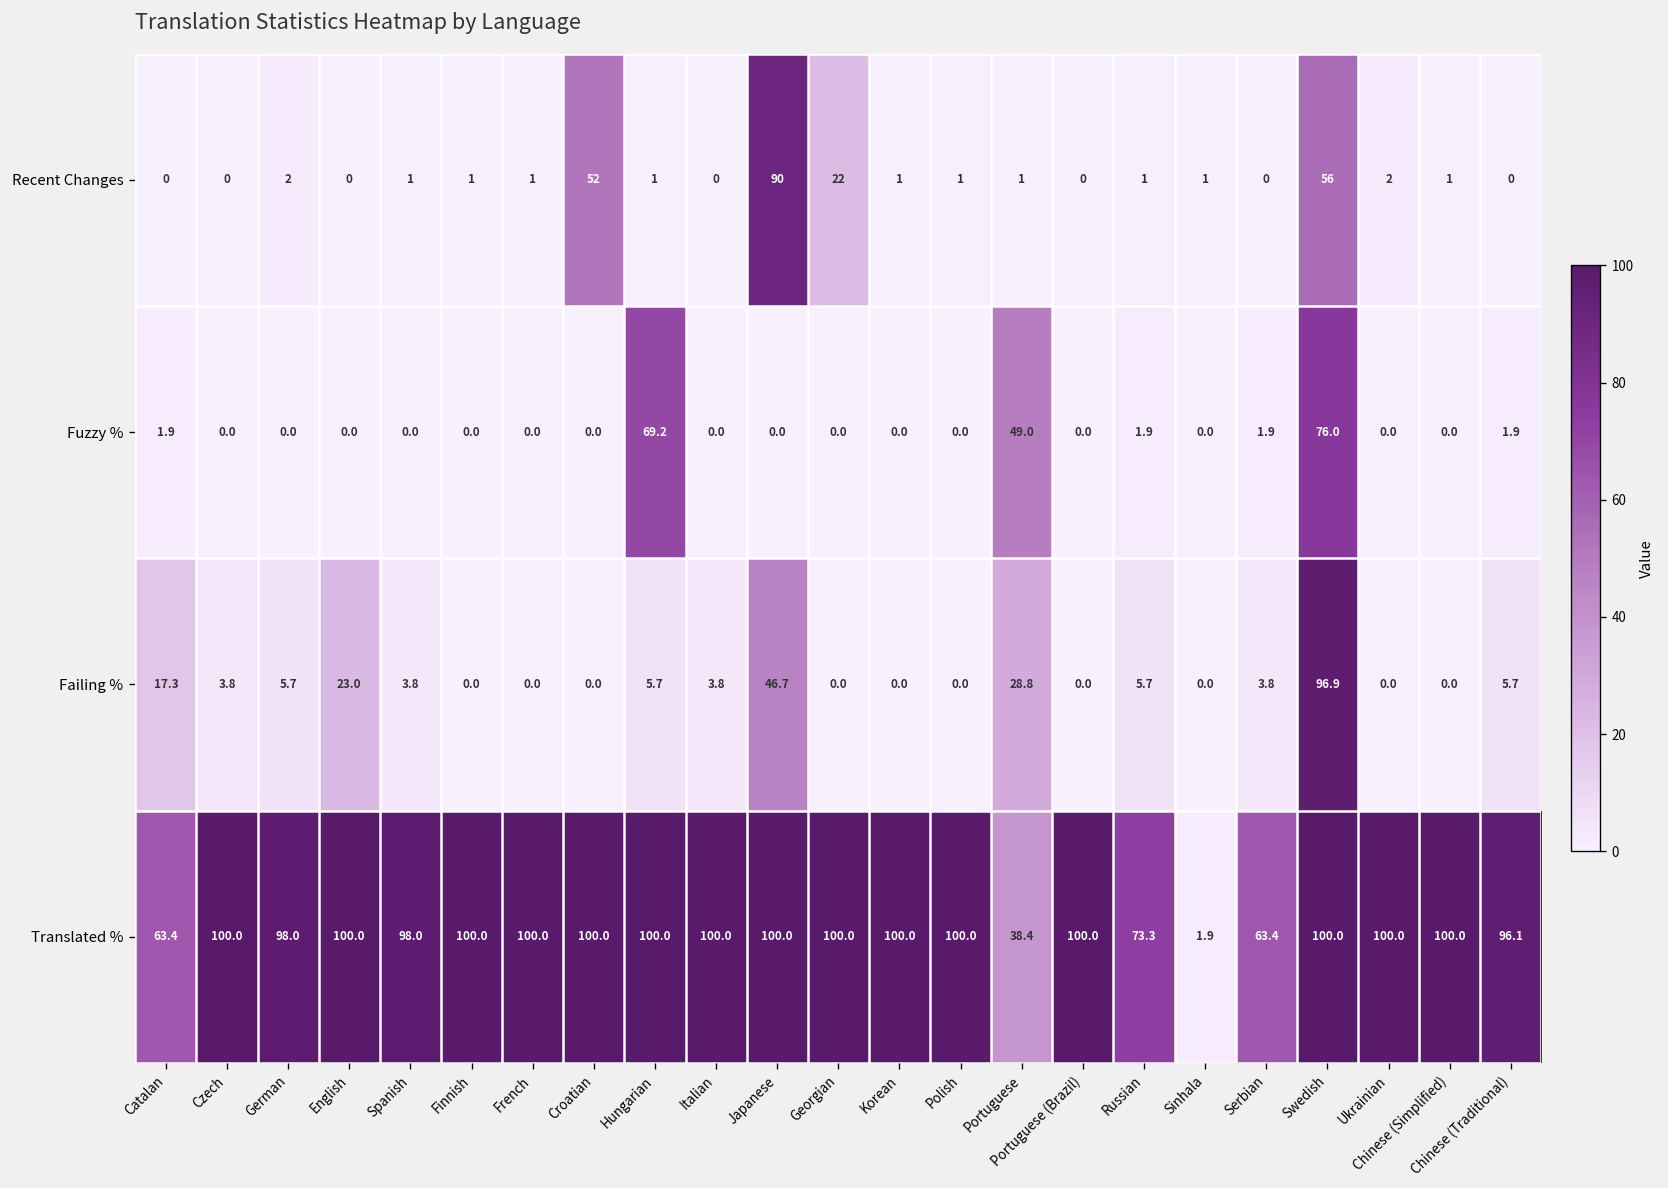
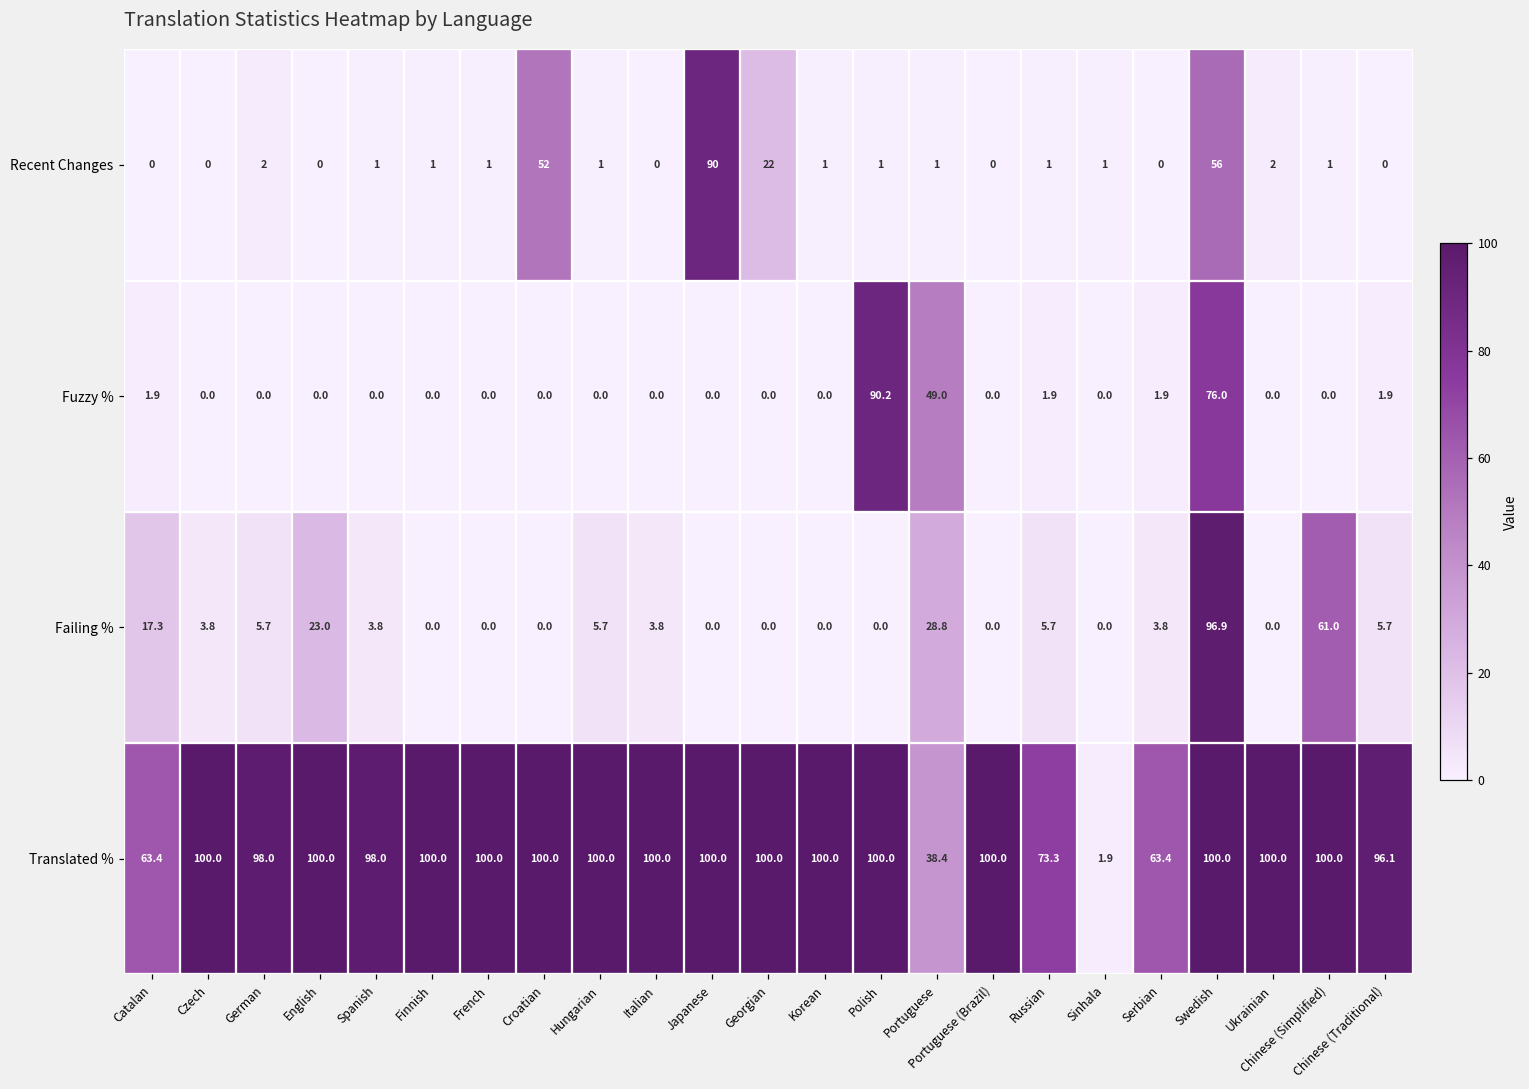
  {
    "Recent Changes": {
      "Catalan": 0,
      "Czech": 0,
      "German": 2,
      "English": 0,
      "Spanish": 1,
      "Finnish": 1,
      "French": 1,
      "Croatian": 52,
      "Hungarian": 1,
      "Italian": 0,
      "Japanese": 90,
      "Georgian": 22,
      "Korean": 1,
      "Polish": 1,
      "Portuguese": 1,
      "Portuguese (Brazil)": 0,
      "Russian": 1,
      "Sinhala": 1,
      "Serbian": 0,
      "Swedish": 56,
      "Ukrainian": 2,
      "Chinese (Simplified)": 1,
      "Chinese (Traditional)": 0
    },
    "Fuzzy %": {
      "Catalan": 1.9,
      "Czech": 0.0,
      "German": 0.0,
      "English": 0.0,
      "Spanish": 0.0,
      "Finnish": 0.0,
      "French": 0.0,
      "Croatian": 0.0,
-     "Hungarian": 69.2,
+     "Hungarian": 0.0,
      "Italian": 0.0,
      "Japanese": 0.0,
      "Georgian": 0.0,
      "Korean": 0.0,
-     "Polish": 0.0,
+     "Polish": 90.2,
      "Portuguese": 49.0,
      "Portuguese (Brazil)": 0.0,
      "Russian": 1.9,
      "Sinhala": 0.0,
      "Serbian": 1.9,
      "Swedish": 76.0,
      "Ukrainian": 0.0,
      "Chinese (Simplified)": 0.0,
      "Chinese (Traditional)": 1.9
    },
    "Failing %": {
      "Catalan": 17.3,
      "Czech": 3.8,
      "German": 5.7,
      "English": 23.0,
      "Spanish": 3.8,
      "Finnish": 0.0,
      "French": 0.0,
      "Croatian": 0.0,
      "Hungarian": 5.7,
      "Italian": 3.8,
-     "Japanese": 46.7,
+     "Japanese": 0.0,
      "Georgian": 0.0,
      "Korean": 0.0,
      "Polish": 0.0,
      "Portuguese": 28.8,
      "Portuguese (Brazil)": 0.0,
      "Russian": 5.7,
      "Sinhala": 0.0,
      "Serbian": 3.8,
      "Swedish": 96.9,
      "Ukrainian": 0.0,
-     "Chinese (Simplified)": 0.0,
+     "Chinese (Simplified)": 61.0,
      "Chinese (Traditional)": 5.7
    },
    "Translated %": {
      "Catalan": 63.4,
      "Czech": 100.0,
      "German": 98.0,
      "English": 100.0,
      "Spanish": 98.0,
      "Finnish": 100.0,
      "French": 100.0,
      "Croatian": 100.0,
      "Hungarian": 100.0,
      "Italian": 100.0,
      "Japanese": 100.0,
      "Georgian": 100.0,
      "Korean": 100.0,
      "Polish": 100.0,
      "Portuguese": 38.4,
      "Portuguese (Brazil)": 100.0,
      "Russian": 73.3,
      "Sinhala": 1.9,
      "Serbian": 63.4,
      "Swedish": 100.0,
      "Ukrainian": 100.0,
      "Chinese (Simplified)": 100.0,
      "Chinese (Traditional)": 96.1
    }
  }
